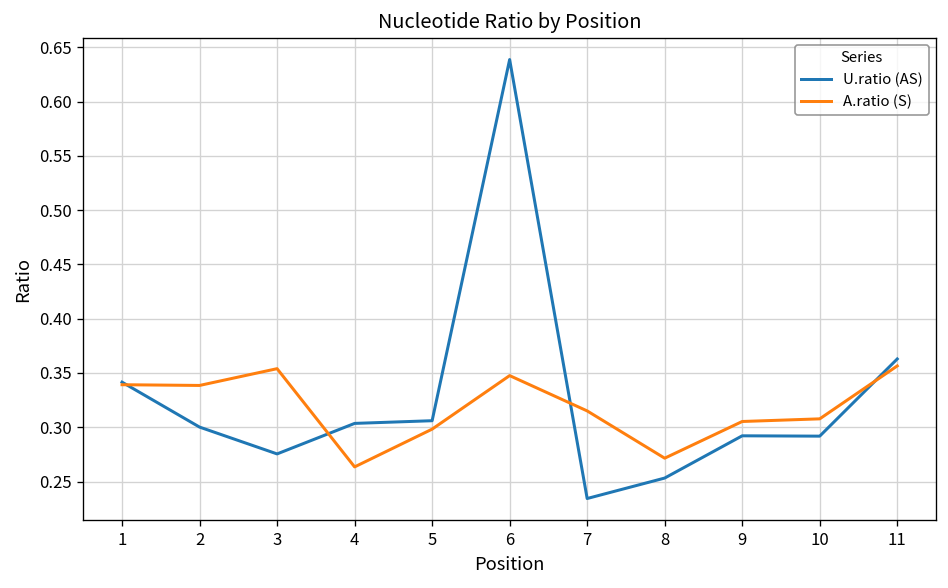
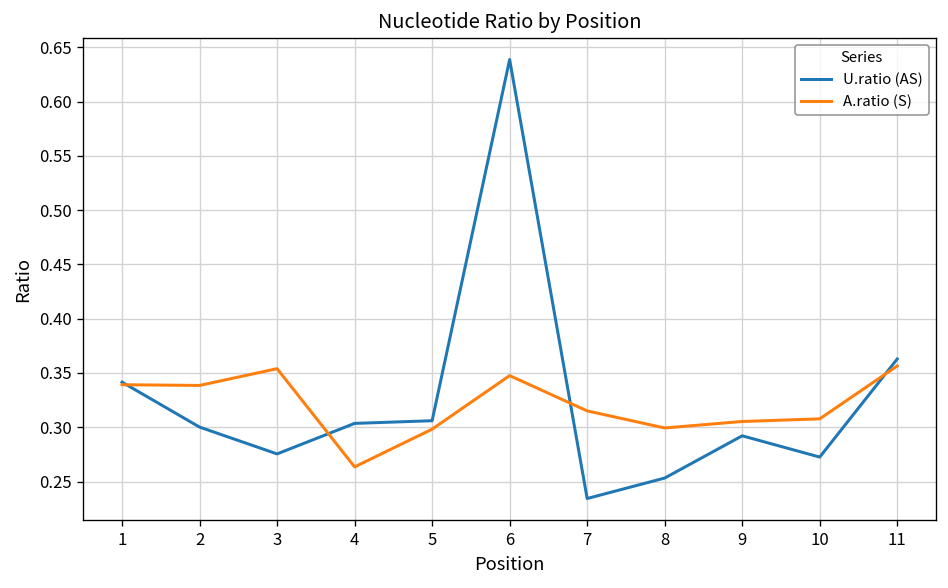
  {
    "U.ratio (AS)": {
      "2": 0.30,
      "3": 0.28,
      "4": 0.30,
      "5": 0.31,
      "6": 0.64,
      "7": 0.23,
      "8": 0.25,
      "9": 0.29,
-     "10": 0.29,
+     "10": 0.27,
      "11": 0.36
    },
    "A.ratio (S)": {
      "2": 0.34,
      "3": 0.35,
      "4": 0.26,
      "5": 0.30,
      "6": 0.35,
      "7": 0.32,
-     "8": 0.27,
+     "8": 0.30,
      "9": 0.31,
      "10": 0.31,
      "11": 0.36
    }
  }
